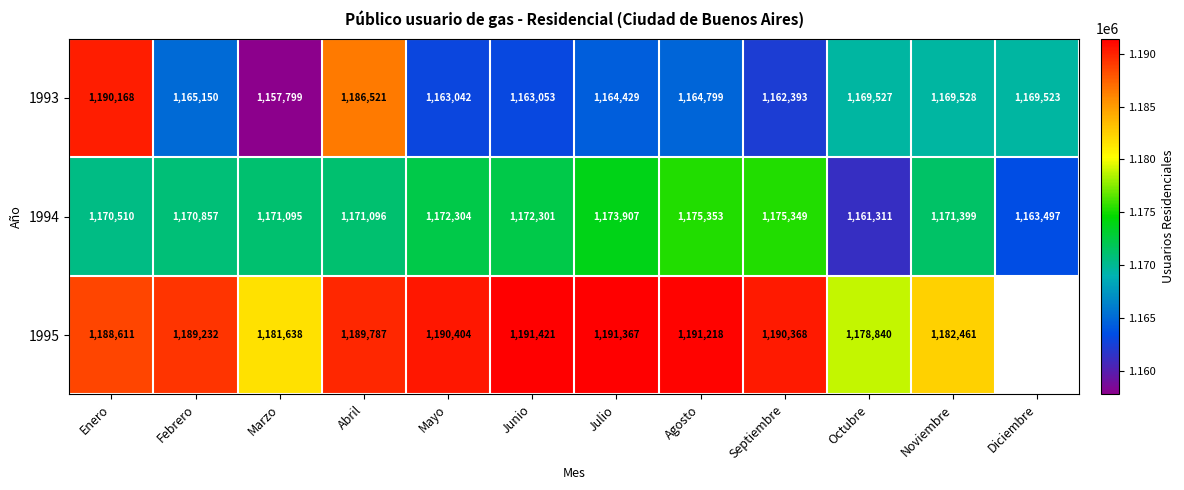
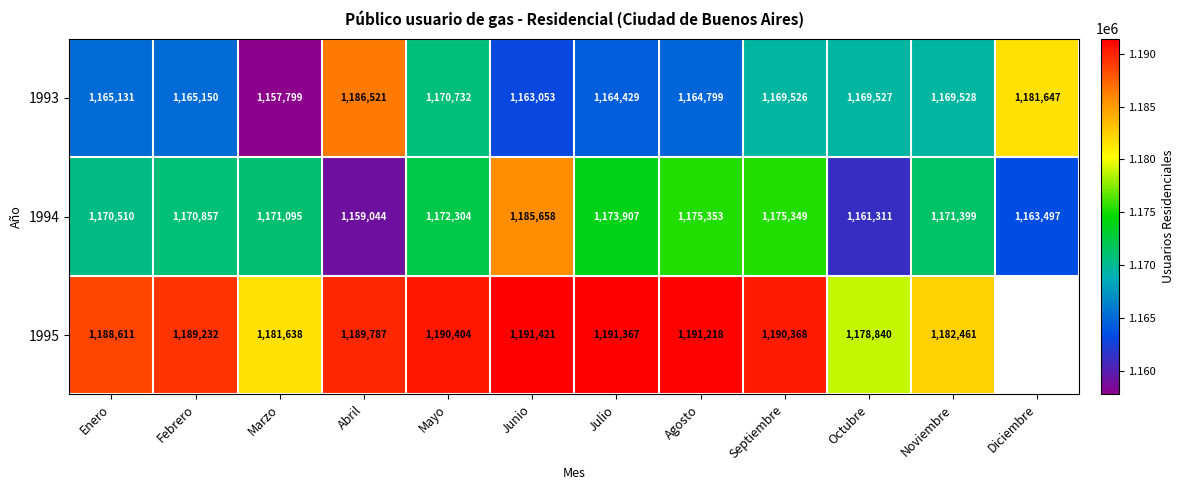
  {
    "1993": {
-     "Enero": "1,190,168",
+     "Enero": "1,165,131",
      "Febrero": "1,165,150",
      "Marzo": "1,157,799",
      "Abril": "1,186,521",
-     "Mayo": "1,163,042",
+     "Mayo": "1,170,732",
      "Junio": "1,163,053",
      "Julio": "1,164,429",
      "Agosto": "1,164,799",
-     "Septiembre": "1,162,393",
+     "Septiembre": "1,169,526",
      "Octubre": "1,169,527",
      "Noviembre": "1,169,528",
-     "Diciembre": "1,169,523"
+     "Diciembre": "1,181,647"
    },
    "1994": {
      "Enero": "1,170,510",
      "Febrero": "1,170,857",
      "Marzo": "1,171,095",
-     "Abril": "1,171,096",
+     "Abril": "1,159,044",
      "Mayo": "1,172,304",
-     "Junio": "1,172,301",
+     "Junio": "1,185,658",
      "Julio": "1,173,907",
      "Agosto": "1,175,353",
      "Septiembre": "1,175,349",
      "Octubre": "1,161,311",
      "Noviembre": "1,171,399",
      "Diciembre": "1,163,497"
    },
    "1995": {
      "Enero": "1,188,611",
      "Febrero": "1,189,232",
      "Marzo": "1,181,638",
      "Abril": "1,189,787",
      "Mayo": "1,190,404",
      "Junio": "1,191,421",
      "Julio": "1,191,367",
      "Agosto": "1,191,218",
      "Septiembre": "1,190,368",
      "Octubre": "1,178,840",
      "Noviembre": "1,182,461"
    }
  }
